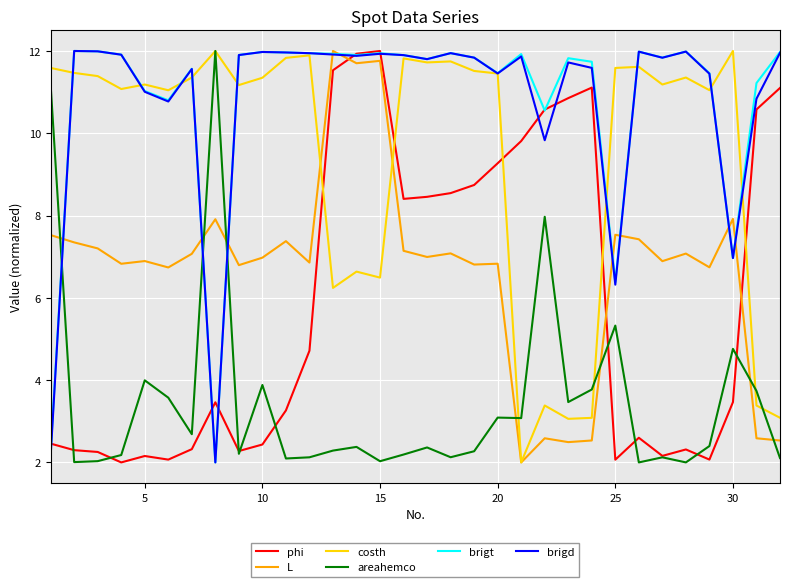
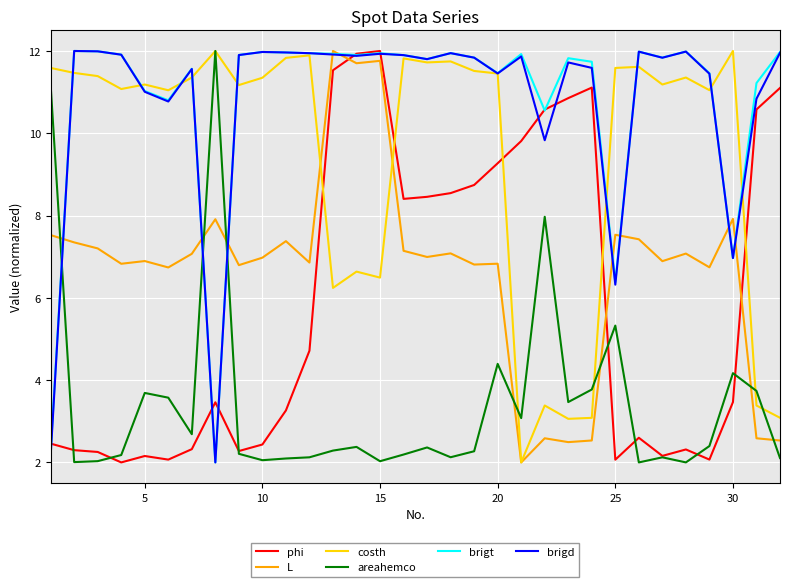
  {
    "phi": {
      "5": 2.2,
      "10": 2.4,
      "20": 9.3,
      "25": 2.1,
      "30": 3.5
    },
    "areahemco": {
-     "5": 4.0,
-     "10": 3.9,
+     "5": 3.7,
+     "10": 2.1,
      "15": 2.0,
-     "20": 3.1,
+     "20": 4.4,
      "25": 5.3,
-     "30": 4.8
+     "30": 4.2
    }
  }
